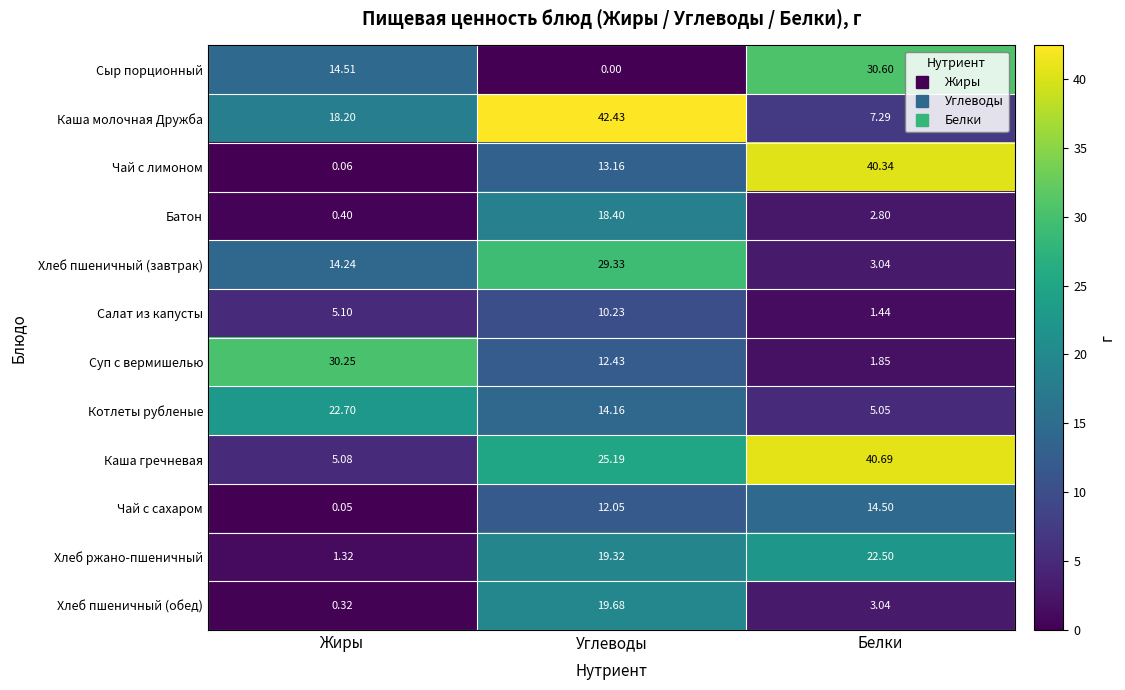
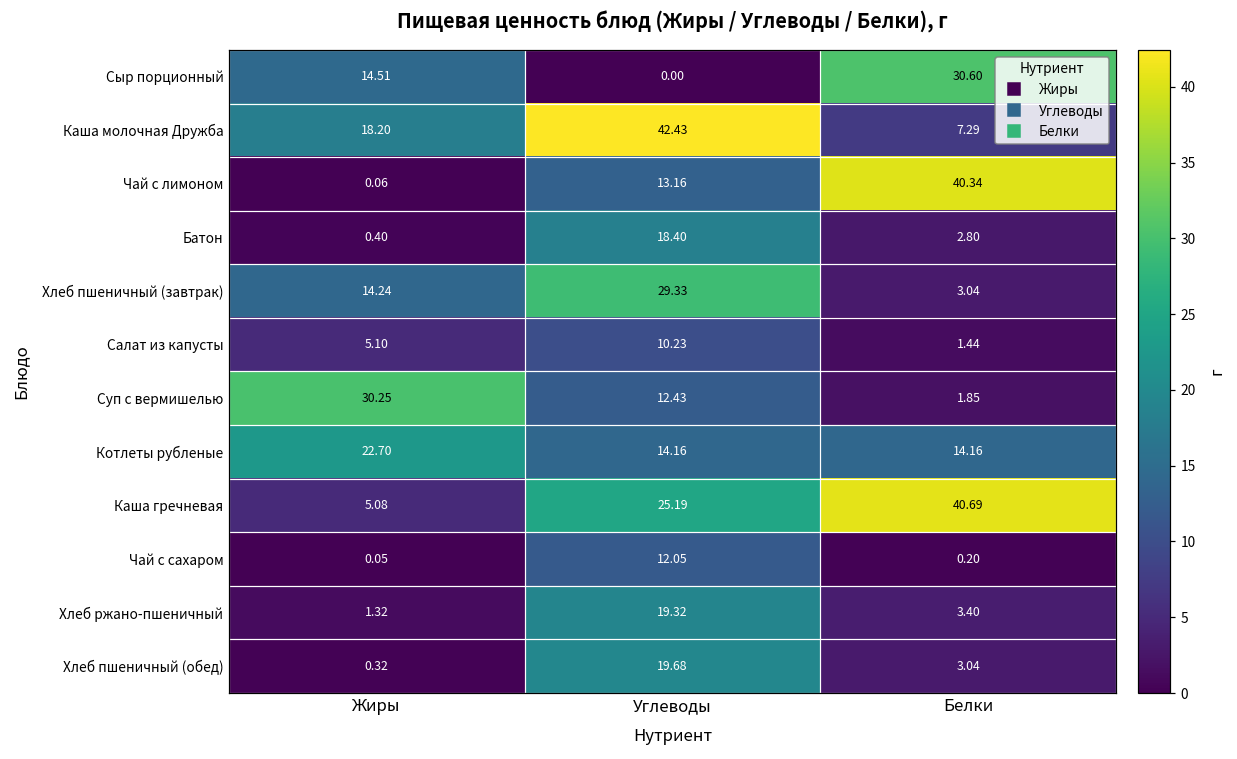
  {
    "Сыр порционный": {
      "Жиры": 14.51,
      "Углеводы": 0.00,
      "Белки": 30.60
    },
    "Каша молочная Дружба": {
      "Жиры": 18.20,
      "Углеводы": 42.43,
      "Белки": 7.29
    },
    "Чай с лимоном": {
      "Жиры": 0.06,
      "Углеводы": 13.16,
      "Белки": 40.34
    },
    "Батон": {
      "Жиры": 0.40,
      "Углеводы": 18.40,
      "Белки": 2.80
    },
    "Хлеб пшеничный (завтрак)": {
      "Жиры": 14.24,
      "Углеводы": 29.33,
      "Белки": 3.04
    },
    "Салат из капусты": {
      "Жиры": 5.10,
      "Углеводы": 10.23,
      "Белки": 1.44
    },
    "Суп с вермишелью": {
      "Жиры": 30.25,
      "Углеводы": 12.43,
      "Белки": 1.85
    },
    "Котлеты рубленые": {
      "Жиры": 22.70,
      "Углеводы": 14.16,
-     "Белки": 5.05
+     "Белки": 14.16
    },
    "Каша гречневая": {
      "Жиры": 5.08,
      "Углеводы": 25.19,
      "Белки": 40.69
    },
    "Чай с сахаром": {
      "Жиры": 0.05,
      "Углеводы": 12.05,
-     "Белки": 14.50
+     "Белки": 0.20
    },
    "Хлеб ржано-пшеничный": {
      "Жиры": 1.32,
      "Углеводы": 19.32,
-     "Белки": 22.50
+     "Белки": 3.40
    },
    "Хлеб пшеничный (обед)": {
      "Жиры": 0.32,
      "Углеводы": 19.68,
      "Белки": 3.04
    }
  }
